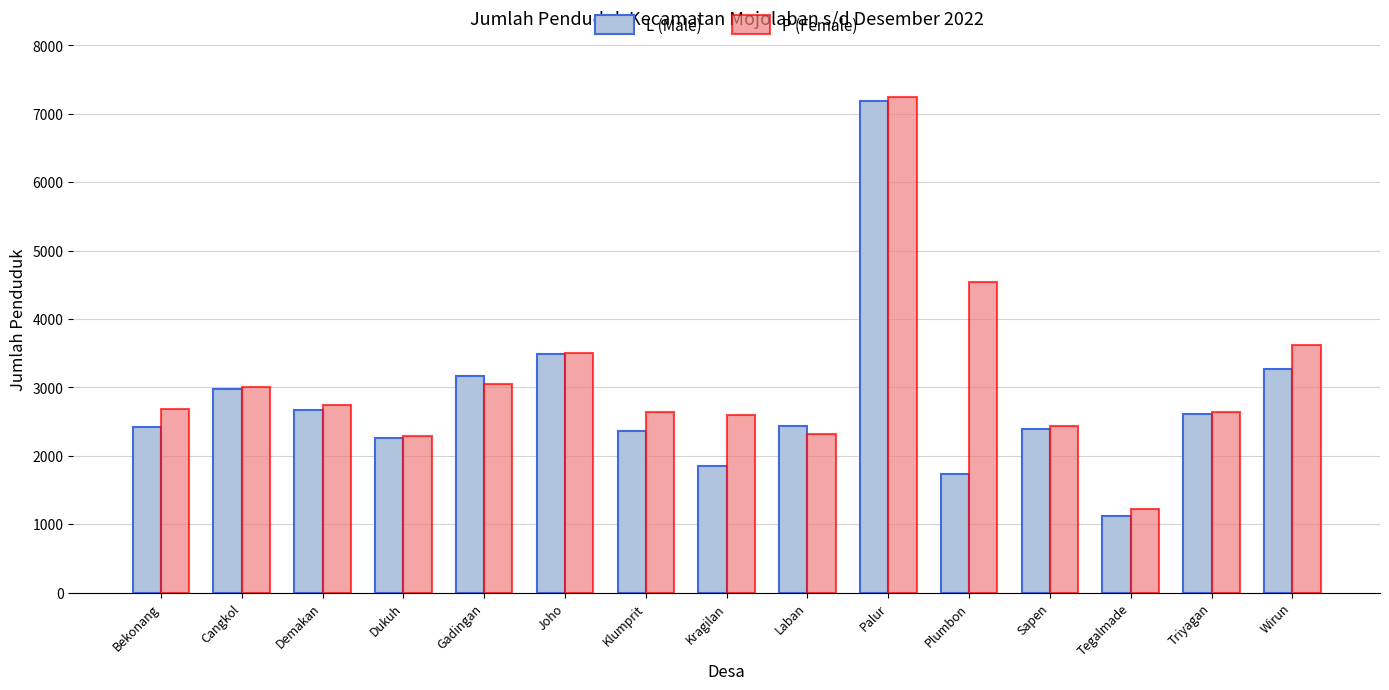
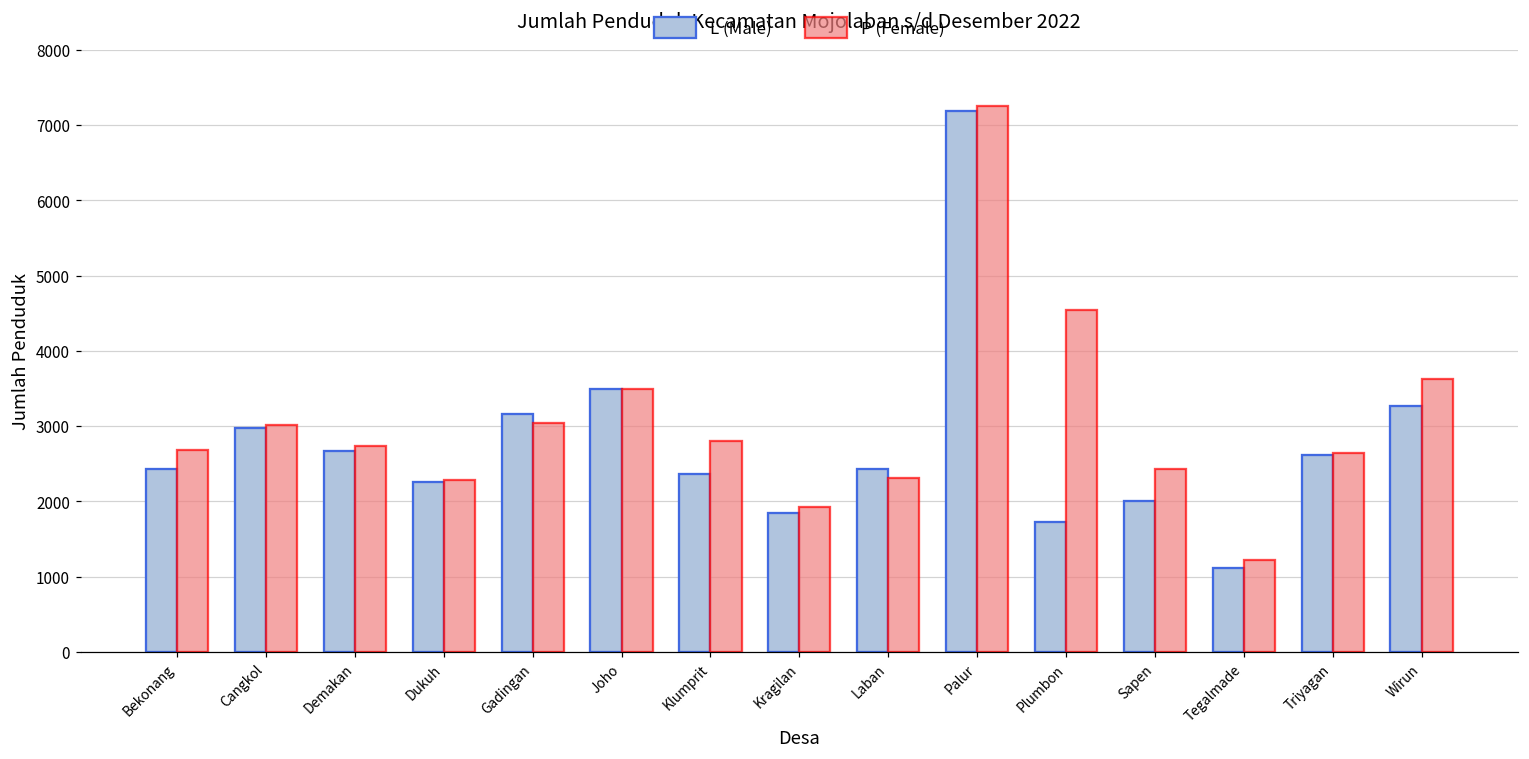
  {
    "L (Male)": {
      "Bekonang": 2400,
      "Cangkol": 3000,
      "Demakan": 2700,
      "Dukuh": 2300,
      "Gadingan": 3200,
      "Joho": 3500,
      "Klumprit": 2400,
      "Kragilan": 1800,
      "Laban": 2400,
      "Palur": 7200,
      "Plumbon": 1700,
-     "Sapen": 2400,
+     "Sapen": 2000,
      "Tegalmade": 1100,
      "Triyagan": 2600,
      "Wirun": 3300
    },
    "P (Female)": {
      "Bekonang": 2700,
      "Cangkol": 3000,
      "Demakan": 2700,
      "Dukuh": 2300,
      "Gadingan": 3000,
      "Joho": 3500,
-     "Klumprit": 2600,
-     "Kragilan": 2600,
+     "Klumprit": 2800,
+     "Kragilan": 1900,
      "Laban": 2300,
      "Palur": 7300,
      "Plumbon": 4500,
      "Sapen": 2400,
      "Tegalmade": 1200,
      "Triyagan": 2600,
      "Wirun": 3600
    }
  }
